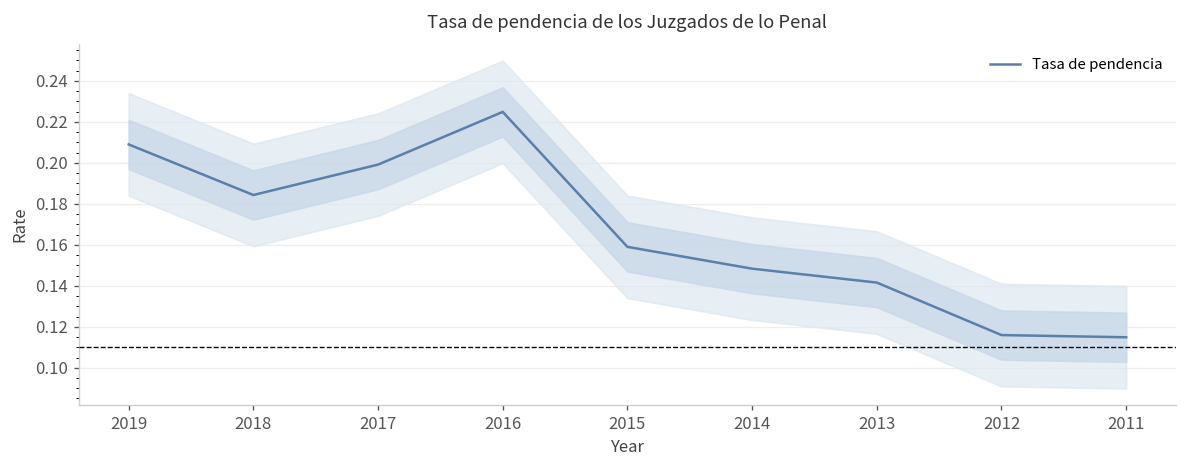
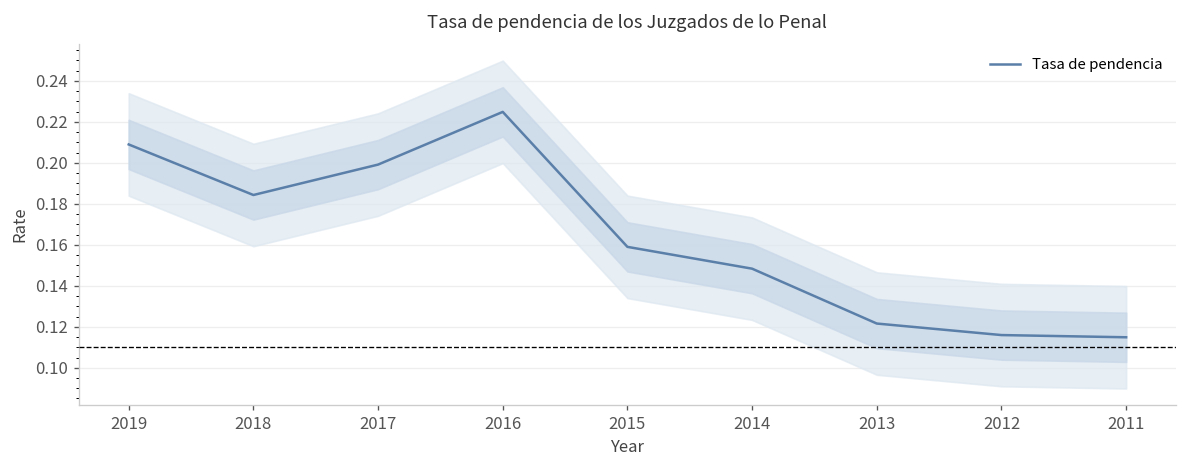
  {
    "Tasa de pendencia": {
      "2019": 0.209,
      "2018": 0.184,
      "2017": 0.199,
      "2016": 0.225,
      "2015": 0.159,
      "2014": 0.148,
-     "2013": 0.142,
+     "2013": 0.122,
      "2012": 0.116,
      "2011": 0.115
    }
  }
